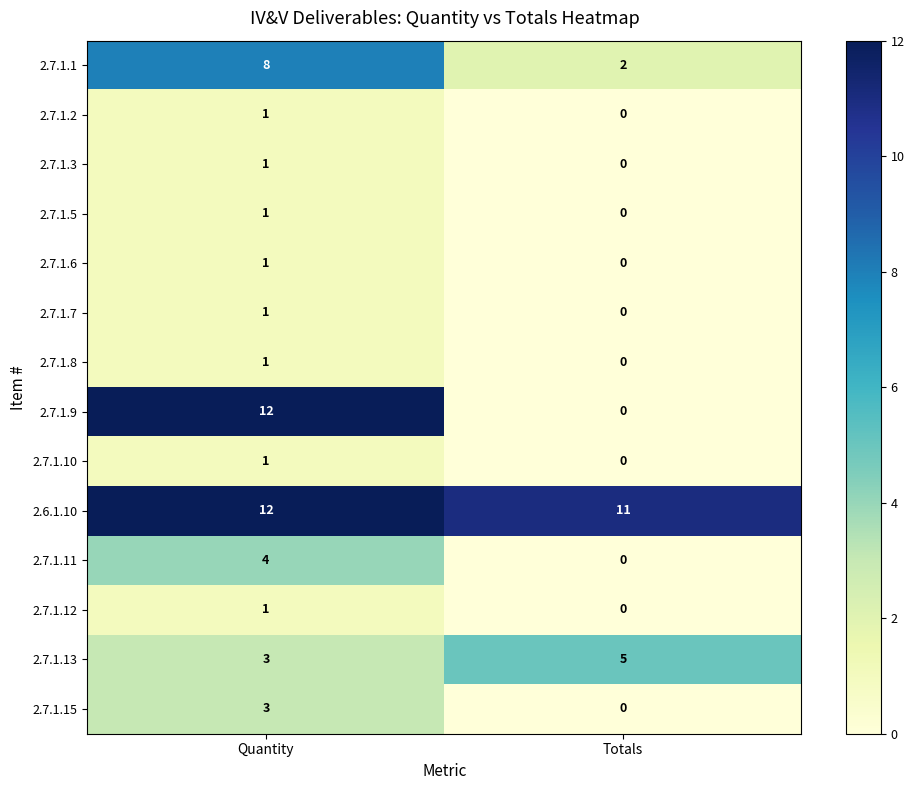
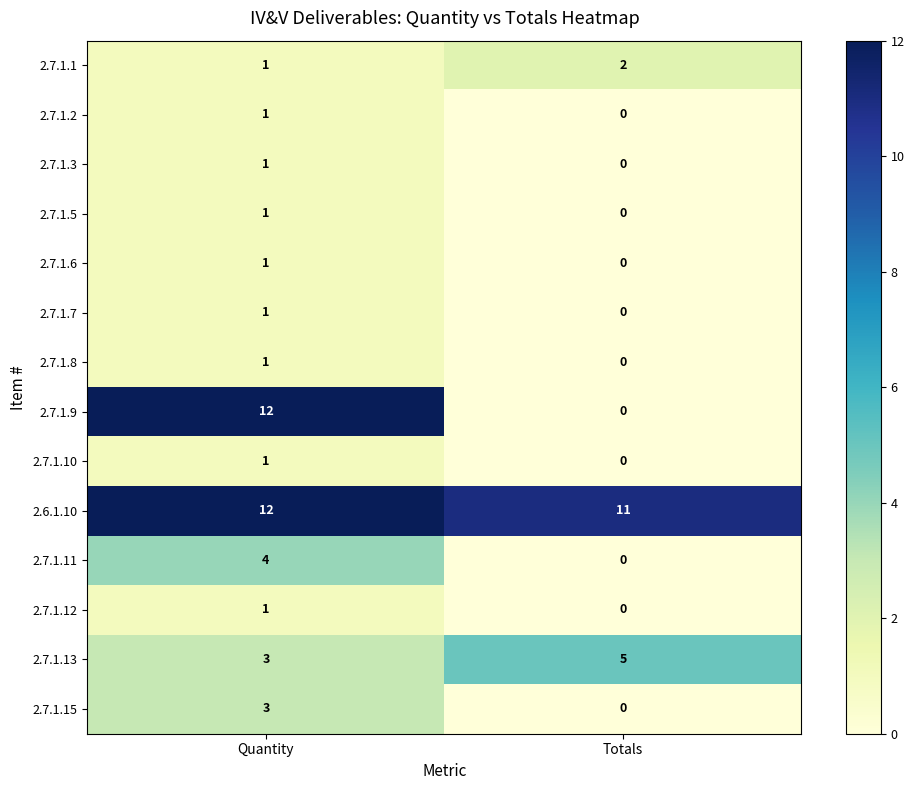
  {
    "2.7.1.1": {
-     "Quantity": 8,
+     "Quantity": 1,
      "Totals": 2
    },
    "2.7.1.2": {
      "Quantity": 1,
      "Totals": 0
    },
    "2.7.1.3": {
      "Quantity": 1,
      "Totals": 0
    },
    "2.7.1.5": {
      "Quantity": 1,
      "Totals": 0
    },
    "2.7.1.6": {
      "Quantity": 1,
      "Totals": 0
    },
    "2.7.1.7": {
      "Quantity": 1,
      "Totals": 0
    },
    "2.7.1.8": {
      "Quantity": 1,
      "Totals": 0
    },
    "2.7.1.9": {
      "Quantity": 12,
      "Totals": 0
    },
    "2.7.1.10": {
      "Quantity": 1,
      "Totals": 0
    },
    "2.6.1.10": {
      "Quantity": 12,
      "Totals": 11
    },
    "2.7.1.11": {
      "Quantity": 4,
      "Totals": 0
    },
    "2.7.1.12": {
      "Quantity": 1,
      "Totals": 0
    },
    "2.7.1.13": {
      "Quantity": 3,
      "Totals": 5
    },
    "2.7.1.15": {
      "Quantity": 3,
      "Totals": 0
    }
  }
